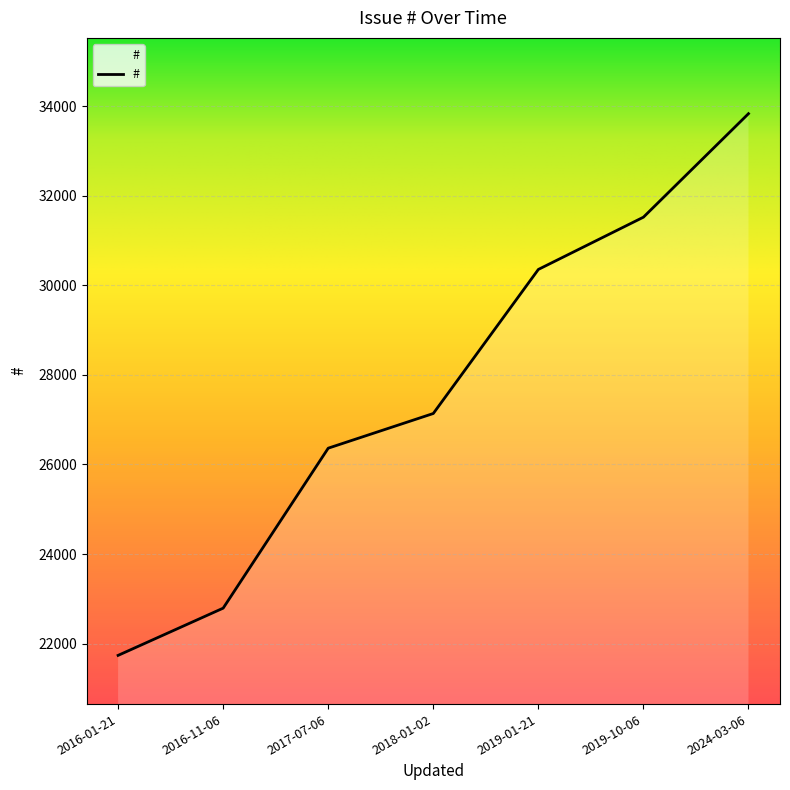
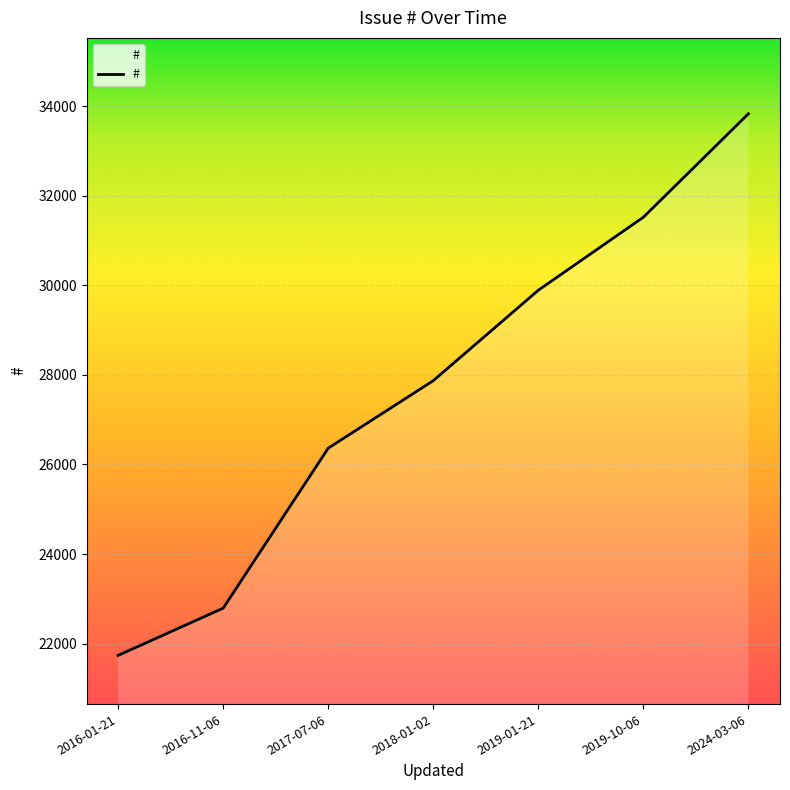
  {
    "2016-01-21": 21700,
    "2016-11-06": 22800,
    "2017-07-06": 26400,
-   "2018-01-02": 27100,
-   "2019-01-21": 30400,
+   "2018-01-02": 27900,
+   "2019-01-21": 29900,
    "2019-10-06": 31500,
    "2024-03-06": 33800
  }
